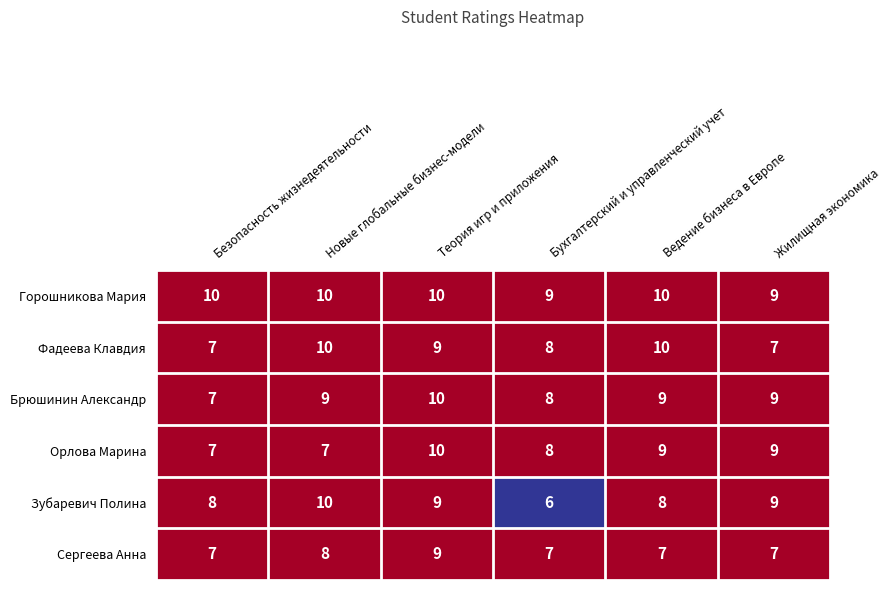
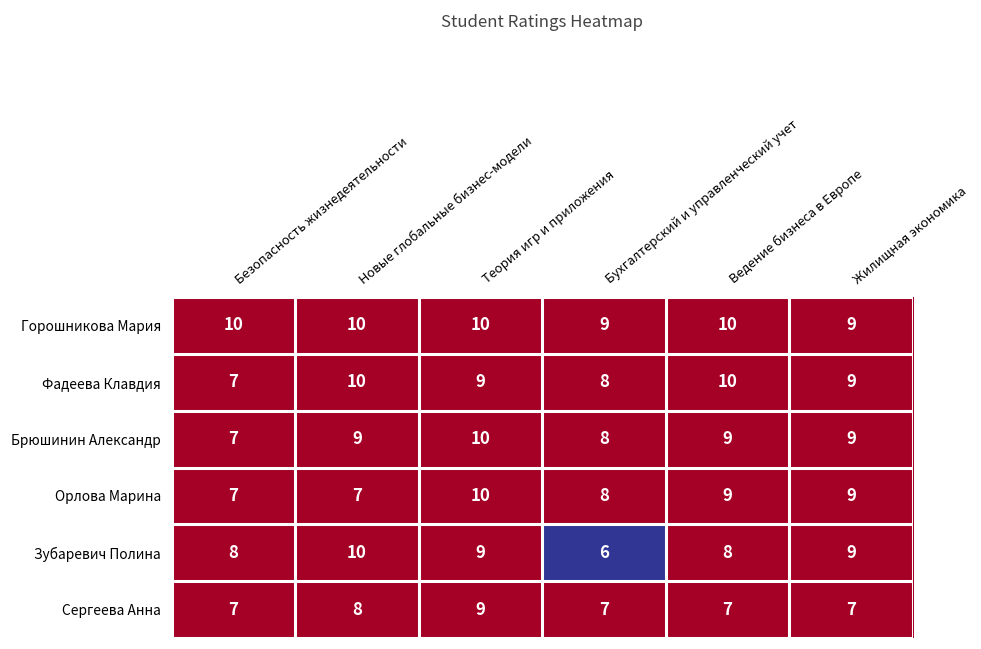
  {
    "Горошникова Мария": {
      "Безопасность жизнедеятельности": 10,
      "Новые глобальные бизнес-модели": 10,
      "Теория игр и приложения": 10,
      "Бухгалтерский и управленческий учет": 9,
      "Ведение бизнеса в Европе": 10,
      "Жилищная экономика": 9
    },
    "Фадеева Клавдия": {
      "Безопасность жизнедеятельности": 7,
      "Новые глобальные бизнес-модели": 10,
      "Теория игр и приложения": 9,
      "Бухгалтерский и управленческий учет": 8,
      "Ведение бизнеса в Европе": 10,
-     "Жилищная экономика": 7
+     "Жилищная экономика": 9
    },
    "Брюшинин Александр": {
      "Безопасность жизнедеятельности": 7,
      "Новые глобальные бизнес-модели": 9,
      "Теория игр и приложения": 10,
      "Бухгалтерский и управленческий учет": 8,
      "Ведение бизнеса в Европе": 9,
      "Жилищная экономика": 9
    },
    "Орлова Марина": {
      "Безопасность жизнедеятельности": 7,
      "Новые глобальные бизнес-модели": 7,
      "Теория игр и приложения": 10,
      "Бухгалтерский и управленческий учет": 8,
      "Ведение бизнеса в Европе": 9,
      "Жилищная экономика": 9
    },
    "Зубаревич Полина": {
      "Безопасность жизнедеятельности": 8,
      "Новые глобальные бизнес-модели": 10,
      "Теория игр и приложения": 9,
      "Бухгалтерский и управленческий учет": 6,
      "Ведение бизнеса в Европе": 8,
      "Жилищная экономика": 9
    },
    "Сергеева Анна": {
      "Безопасность жизнедеятельности": 7,
      "Новые глобальные бизнес-модели": 8,
      "Теория игр и приложения": 9,
      "Бухгалтерский и управленческий учет": 7,
      "Ведение бизнеса в Европе": 7,
      "Жилищная экономика": 7
    }
  }
